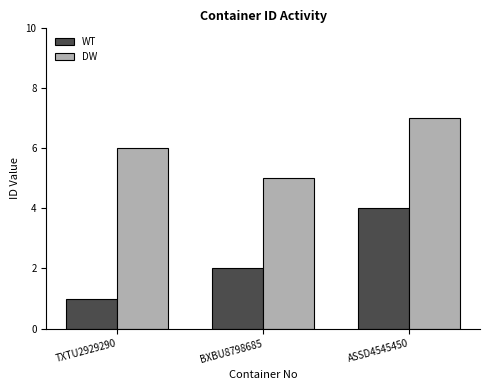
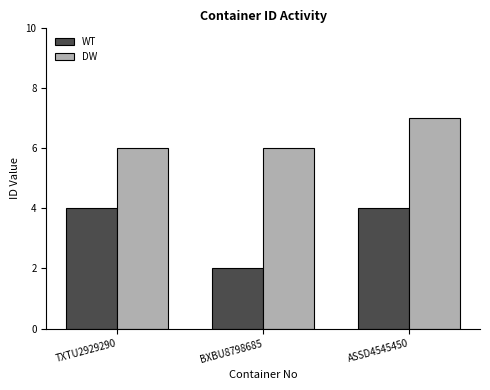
  {
    "WT": {
-     "TXTU2929290": 1,
+     "TXTU2929290": 4,
      "BXBU8798685": 2,
      "ASSD4545450": 4
    },
    "DW": {
      "TXTU2929290": 6,
-     "BXBU8798685": 5,
+     "BXBU8798685": 6,
      "ASSD4545450": 7
    }
  }
